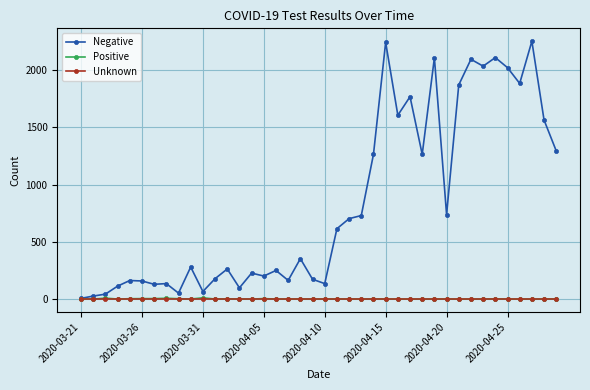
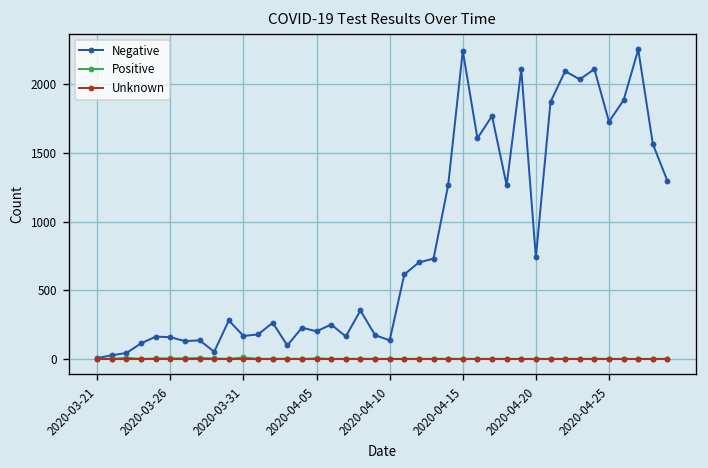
  {
    "Negative": {
      "2020-03-26": 160,
-     "2020-03-31": 70,
+     "2020-03-31": 170,
      "2020-04-05": 200,
      "2020-04-10": 140,
      "2020-04-15": 2240,
      "2020-04-20": 740,
-     "2020-04-25": 2020
+     "2020-04-25": 1730
    }
  }
